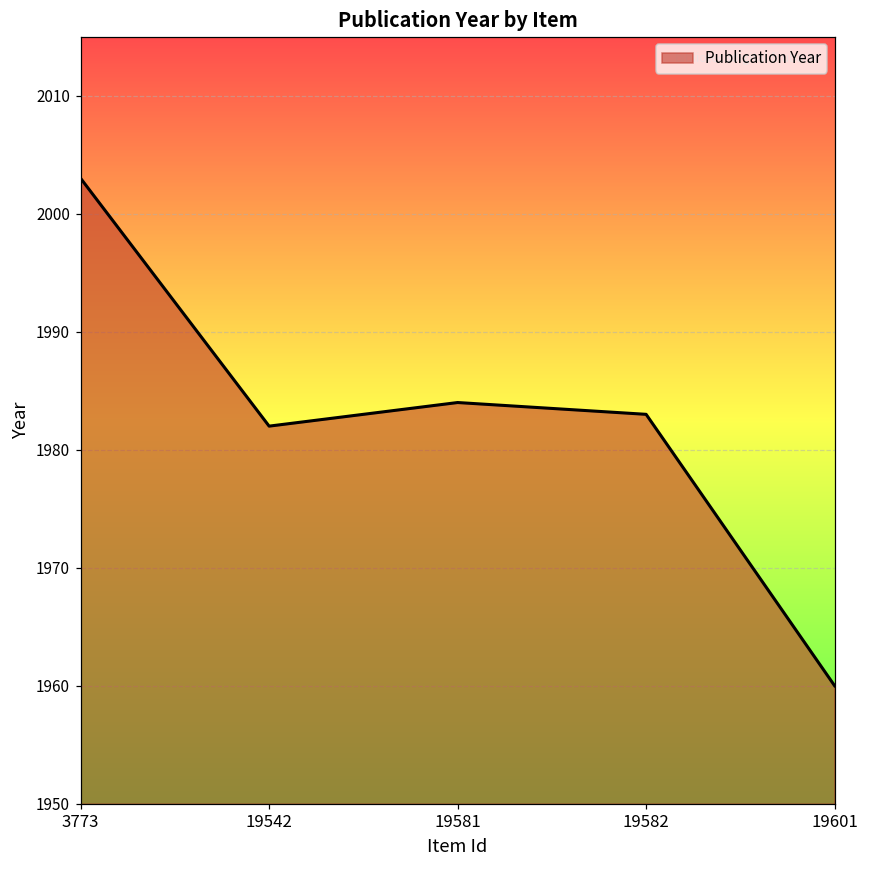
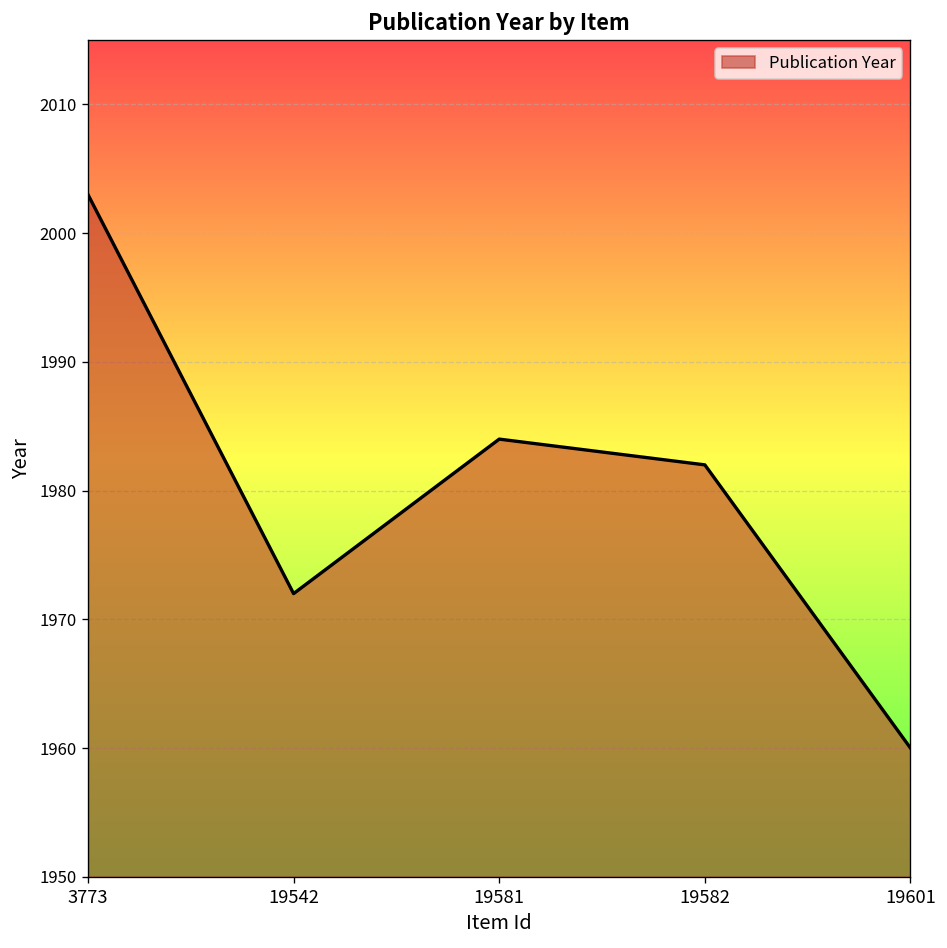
  {
    "3773": 2003,
-   "19542": 1982,
+   "19542": 1972,
    "19581": 1984,
-   "19582": 1983,
+   "19582": 1982,
    "19601": 1960
  }
